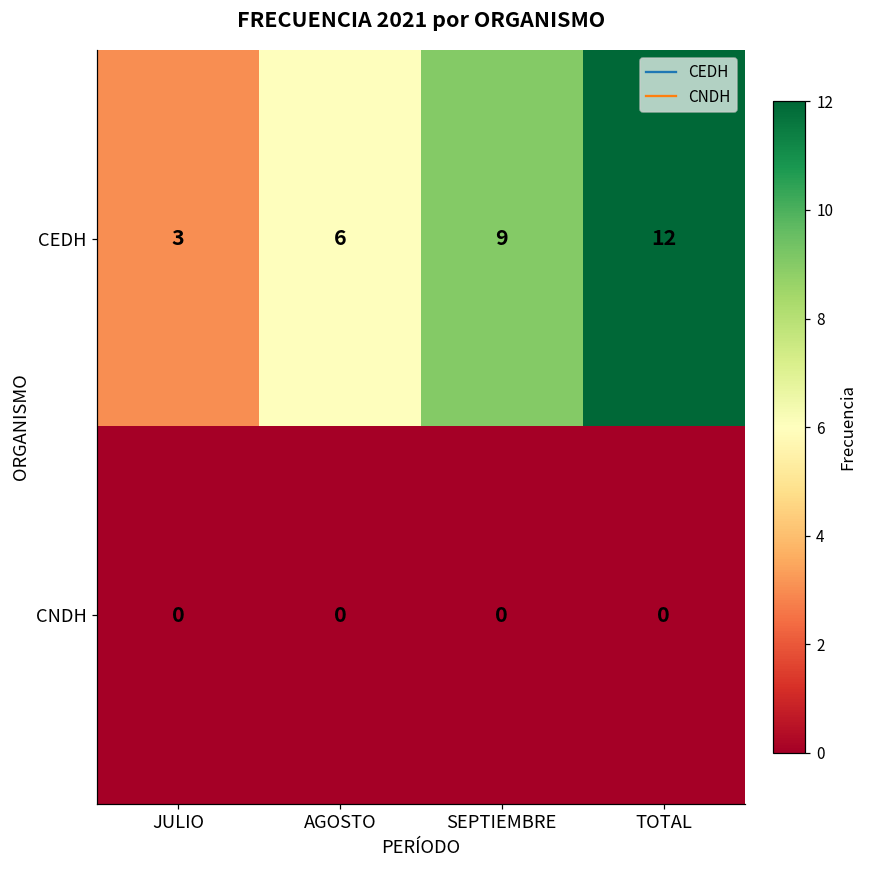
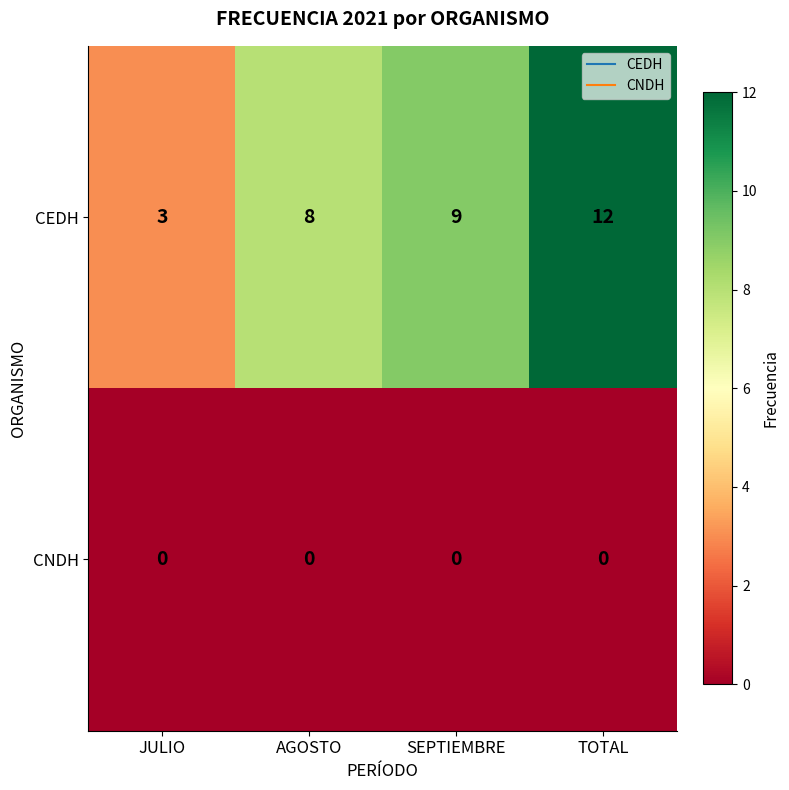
  {
    "CEDH": {
      "JULIO": 3,
-     "AGOSTO": 6,
+     "AGOSTO": 8,
      "SEPTIEMBRE": 9,
      "TOTAL": 12
    },
    "CNDH": {
      "JULIO": 0,
      "AGOSTO": 0,
      "SEPTIEMBRE": 0,
      "TOTAL": 0
    }
  }
